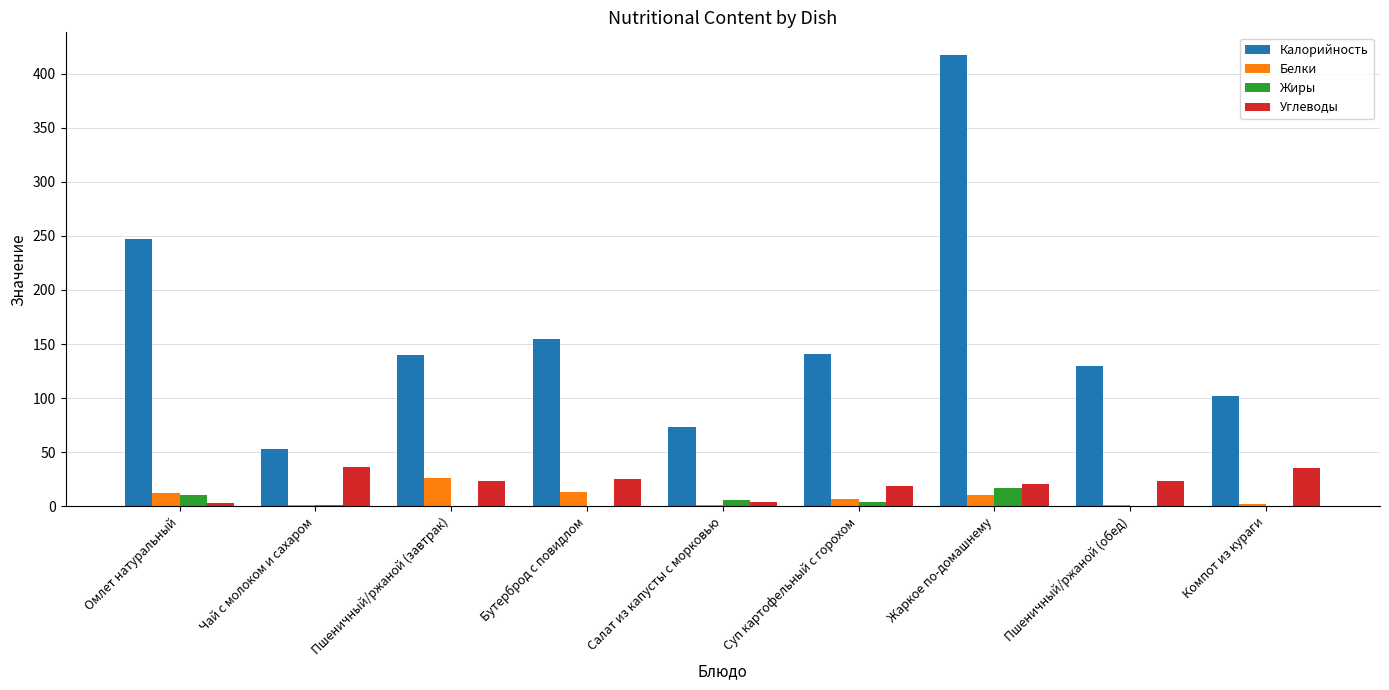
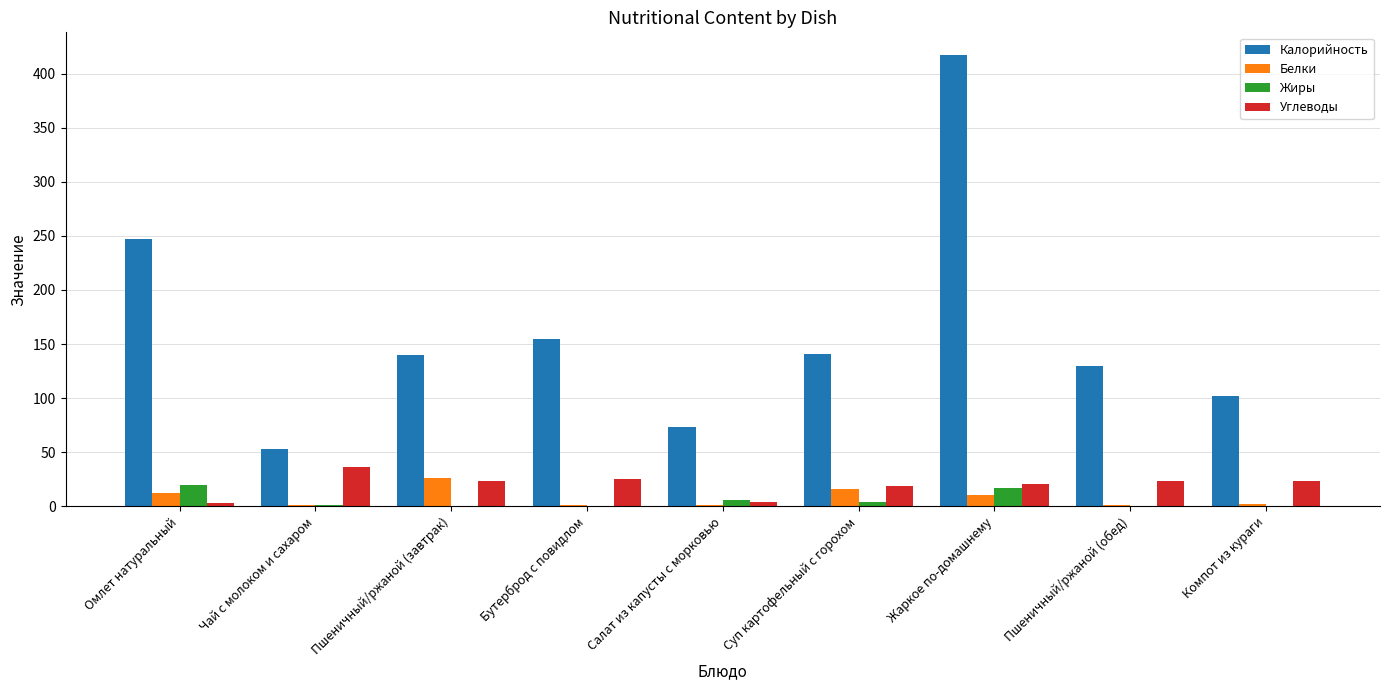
  {
    "Калорийность": {
      "Омлет натуральный": 248,
      "Чай с молоком и сахаром": 53,
      "Пшеничный/ржаной (завтрак)": 140,
      "Бутерброд с повидлом": 155,
      "Салат из капусты с морковью": 73,
      "Суп картофельный с горохом": 141,
      "Жаркое по-домашнему": 417,
      "Пшеничный/ржаной (обед)": 130,
      "Компот из кураги": 102
    },
    "Белки": {
      "Омлет натуральный": 13,
      "Пшеничный/ржаной (завтрак)": 26,
-     "Бутерброд с повидлом": 14,
-     "Суп картофельный с горохом": 7,
+     "Бутерброд с повидлом": 2,
+     "Суп картофельный с горохом": 16,
      "Жаркое по-домашнему": 10
    },
    "Жиры": {
-     "Омлет натуральный": 10,
+     "Омлет натуральный": 19,
      "Салат из капусты с морковью": 6,
      "Суп картофельный с горохом": 4,
      "Жаркое по-домашнему": 17
    },
    "Углеводы": {
      "Омлет натуральный": 3,
      "Чай с молоком и сахаром": 36,
      "Пшеничный/ржаной (завтрак)": 23,
      "Бутерброд с повидлом": 26,
      "Салат из капусты с морковью": 4,
      "Суп картофельный с горохом": 18,
      "Жаркое по-домашнему": 21,
      "Пшеничный/ржаной (обед)": 23,
-     "Компот из кураги": 36
+     "Компот из кураги": 24
    }
  }
